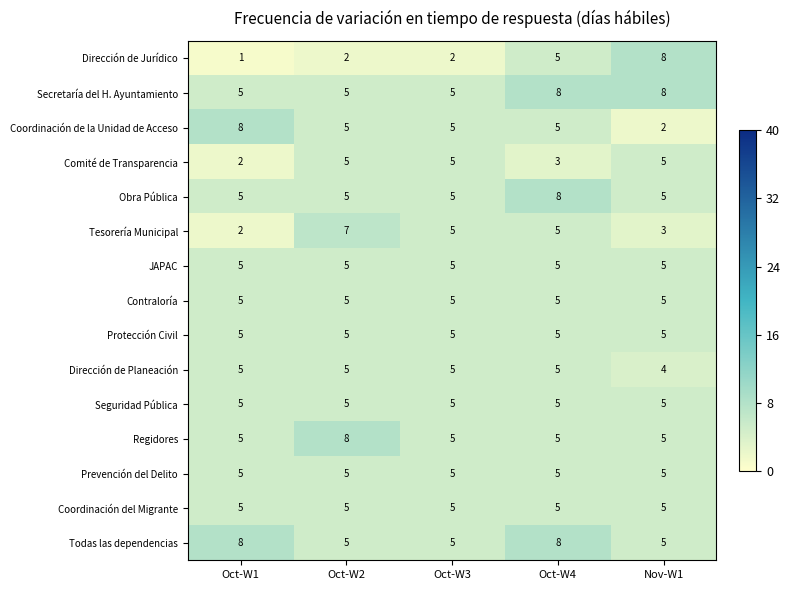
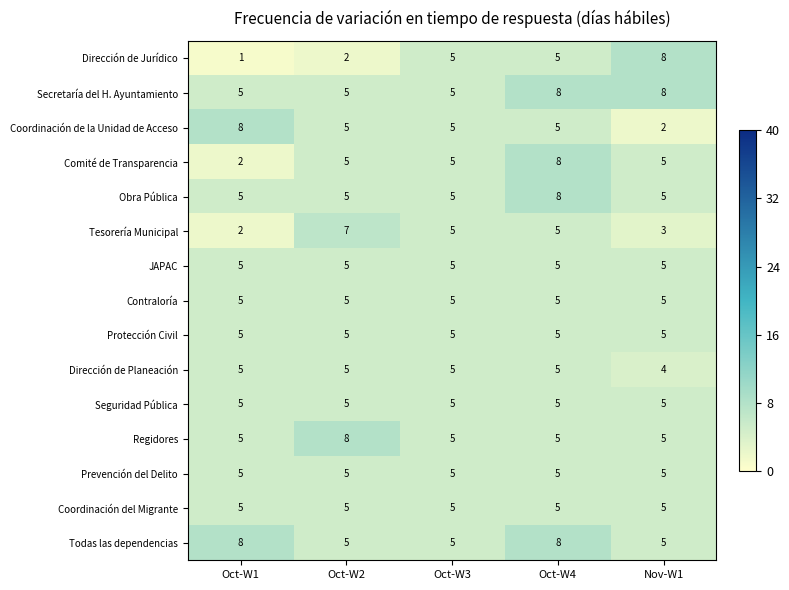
  {
    "Dirección de Jurídico": {
      "Oct-W1": 1,
      "Oct-W2": 2,
-     "Oct-W3": 2,
+     "Oct-W3": 5,
      "Oct-W4": 5,
      "Nov-W1": 8
    },
    "Secretaría del H. Ayuntamiento": {
      "Oct-W1": 5,
      "Oct-W2": 5,
      "Oct-W3": 5,
      "Oct-W4": 8,
      "Nov-W1": 8
    },
    "Coordinación de la Unidad de Acceso": {
      "Oct-W1": 8,
      "Oct-W2": 5,
      "Oct-W3": 5,
      "Oct-W4": 5,
      "Nov-W1": 2
    },
    "Comité de Transparencia": {
      "Oct-W1": 2,
      "Oct-W2": 5,
      "Oct-W3": 5,
-     "Oct-W4": 3,
+     "Oct-W4": 8,
      "Nov-W1": 5
    },
    "Obra Pública": {
      "Oct-W1": 5,
      "Oct-W2": 5,
      "Oct-W3": 5,
      "Oct-W4": 8,
      "Nov-W1": 5
    },
    "Tesorería Municipal": {
      "Oct-W1": 2,
      "Oct-W2": 7,
      "Oct-W3": 5,
      "Oct-W4": 5,
      "Nov-W1": 3
    },
    "JAPAC": {
      "Oct-W1": 5,
      "Oct-W2": 5,
      "Oct-W3": 5,
      "Oct-W4": 5,
      "Nov-W1": 5
    },
    "Contraloría": {
      "Oct-W1": 5,
      "Oct-W2": 5,
      "Oct-W3": 5,
      "Oct-W4": 5,
      "Nov-W1": 5
    },
    "Protección Civil": {
      "Oct-W1": 5,
      "Oct-W2": 5,
      "Oct-W3": 5,
      "Oct-W4": 5,
      "Nov-W1": 5
    },
    "Dirección de Planeación": {
      "Oct-W1": 5,
      "Oct-W2": 5,
      "Oct-W3": 5,
      "Oct-W4": 5,
      "Nov-W1": 4
    },
    "Seguridad Pública": {
      "Oct-W1": 5,
      "Oct-W2": 5,
      "Oct-W3": 5,
      "Oct-W4": 5,
      "Nov-W1": 5
    },
    "Regidores": {
      "Oct-W1": 5,
      "Oct-W2": 8,
      "Oct-W3": 5,
      "Oct-W4": 5,
      "Nov-W1": 5
    },
    "Prevención del Delito": {
      "Oct-W1": 5,
      "Oct-W2": 5,
      "Oct-W3": 5,
      "Oct-W4": 5,
      "Nov-W1": 5
    },
    "Coordinación del Migrante": {
      "Oct-W1": 5,
      "Oct-W2": 5,
      "Oct-W3": 5,
      "Oct-W4": 5,
      "Nov-W1": 5
    },
    "Todas las dependencias": {
      "Oct-W1": 8,
      "Oct-W2": 5,
      "Oct-W3": 5,
      "Oct-W4": 8,
      "Nov-W1": 5
    }
  }
